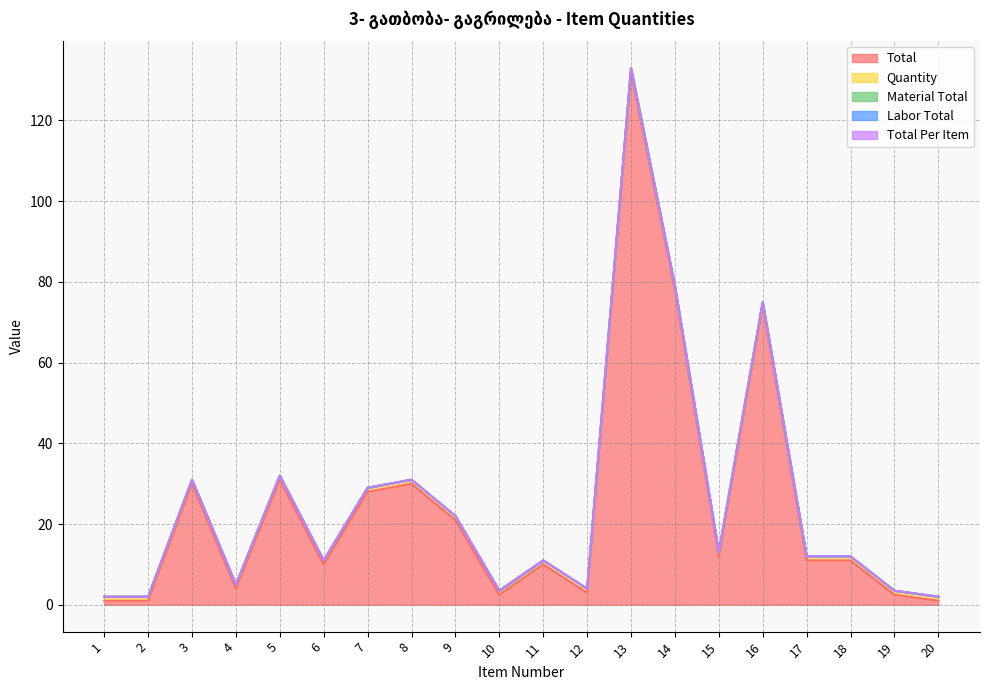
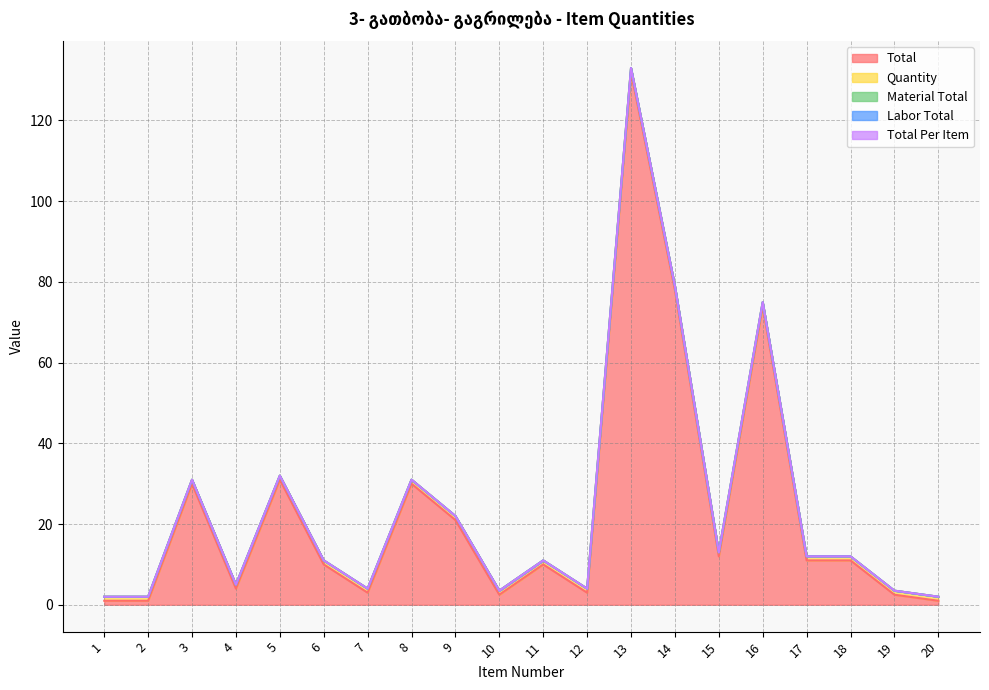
  {
    "Total": {
      "1": 1,
      "2": 1,
      "3": 30,
      "4": 4,
      "5": 31,
      "6": 10,
-     "7": 28,
+     "7": 3,
      "8": 30,
      "9": 21,
      "10": 3,
      "11": 10,
      "12": 3,
      "13": 132,
      "14": 78,
      "15": 12,
      "16": 74,
      "17": 11,
      "18": 11,
      "19": 3,
      "20": 1
    }
  }
